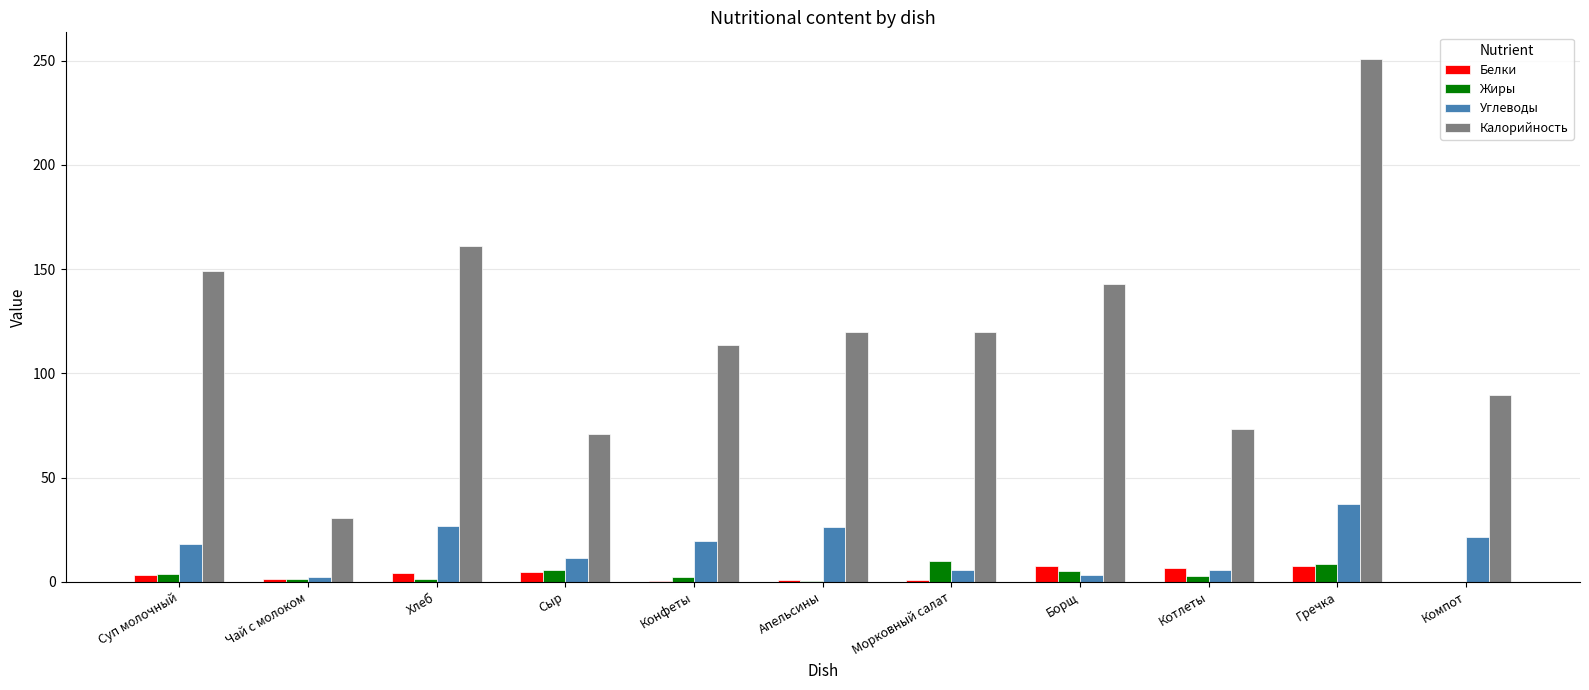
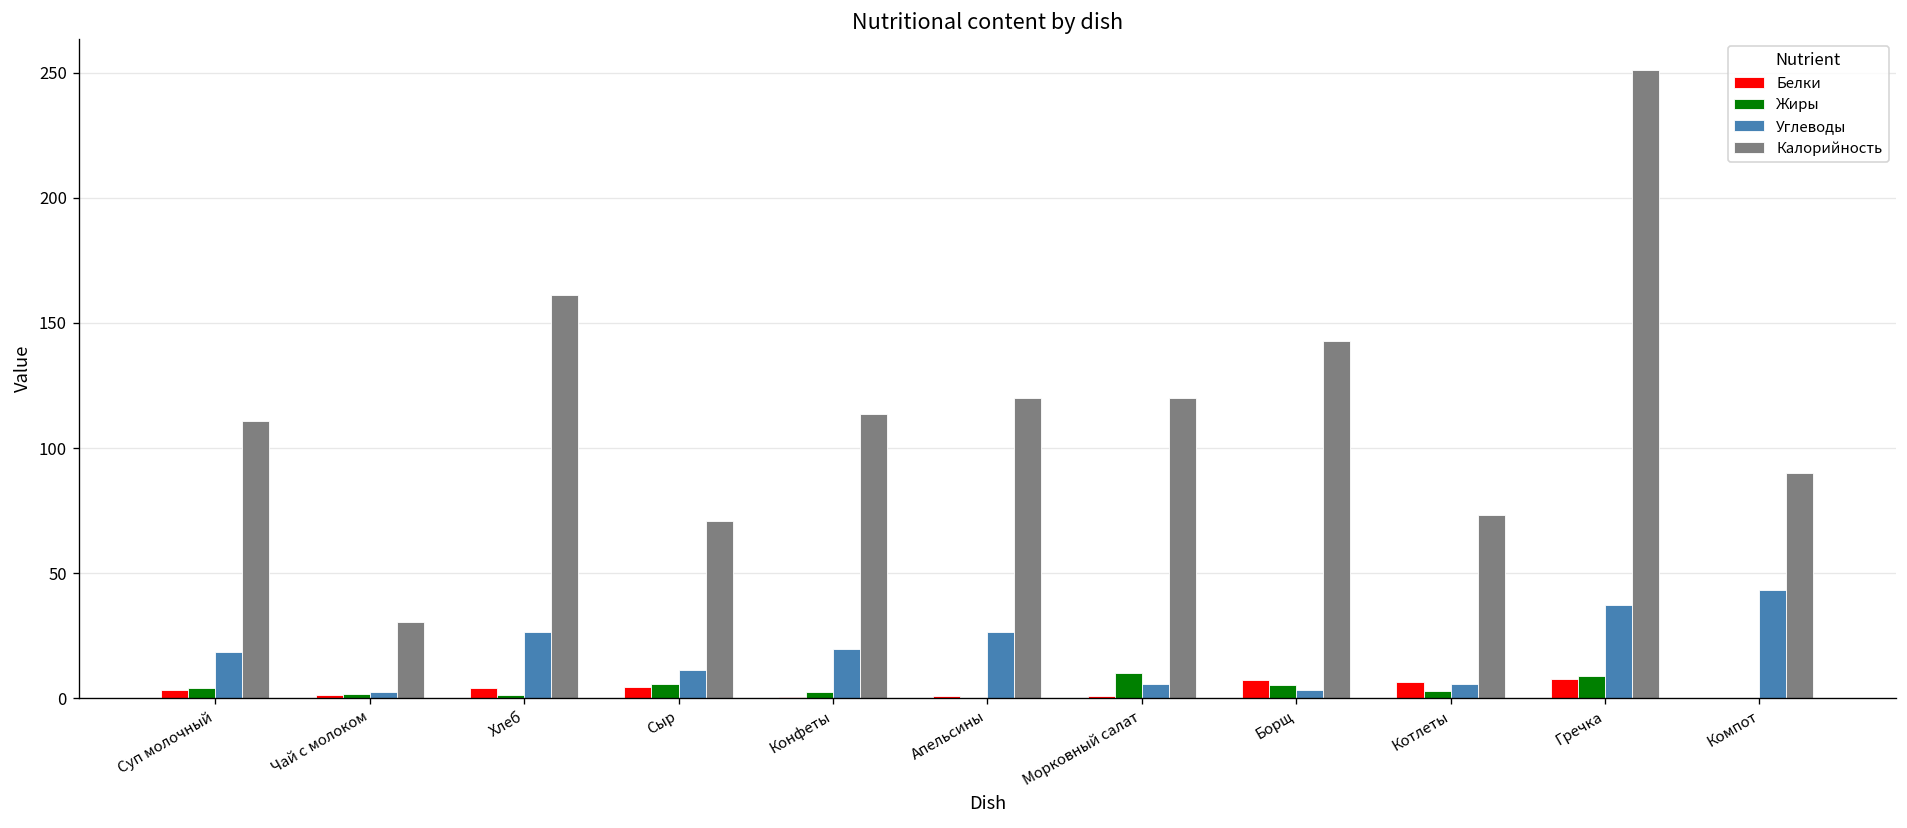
  {
    "Белки": {
      "Суп молочный": 3,
      "Чай с молоком": 1,
      "Хлеб": 4,
      "Сыр": 5,
      "Борщ": 7,
      "Котлеты": 7,
      "Гречка": 8
    },
    "Жиры": {
      "Суп молочный": 4,
      "Чай с молоком": 2,
      "Хлеб": 1,
      "Сыр": 6,
      "Конфеты": 2,
      "Морковный салат": 10,
      "Борщ": 5,
      "Котлеты": 3,
      "Гречка": 9,
      "Компот": 0
    },
    "Углеводы": {
      "Суп молочный": 18,
      "Чай с молоком": 2,
      "Хлеб": 27,
      "Сыр": 11,
      "Конфеты": 20,
      "Апельсины": 26,
      "Морковный салат": 6,
      "Борщ": 3,
      "Котлеты": 6,
      "Гречка": 37,
-     "Компот": 22
+     "Компот": 43
    },
    "Калорийность": {
-     "Суп молочный": 149,
+     "Суп молочный": 111,
      "Чай с молоком": 30,
      "Хлеб": 161,
      "Сыр": 71,
      "Конфеты": 114,
      "Апельсины": 120,
      "Морковный салат": 120,
      "Борщ": 143,
      "Котлеты": 73,
      "Гречка": 251,
      "Компот": 90
    }
  }
